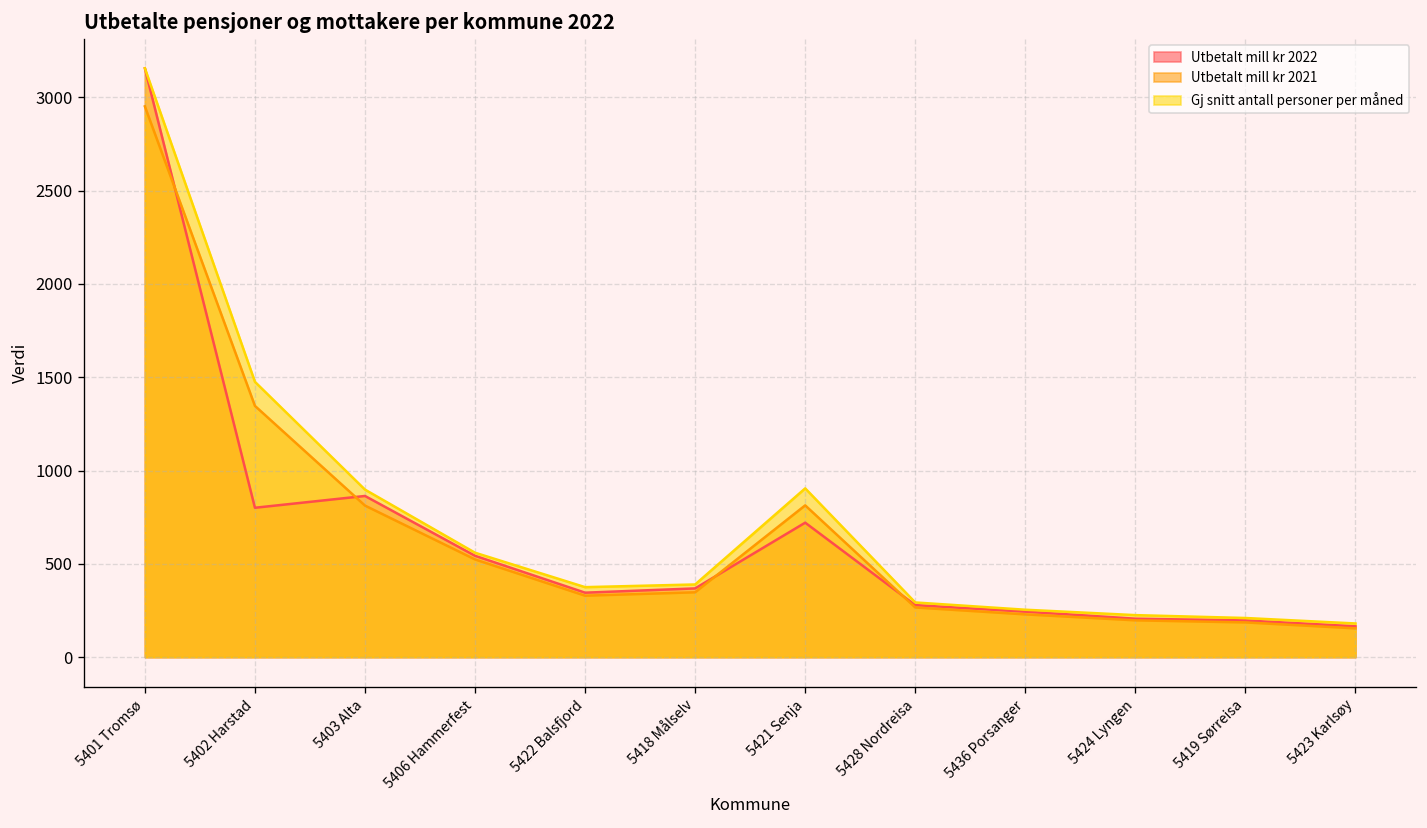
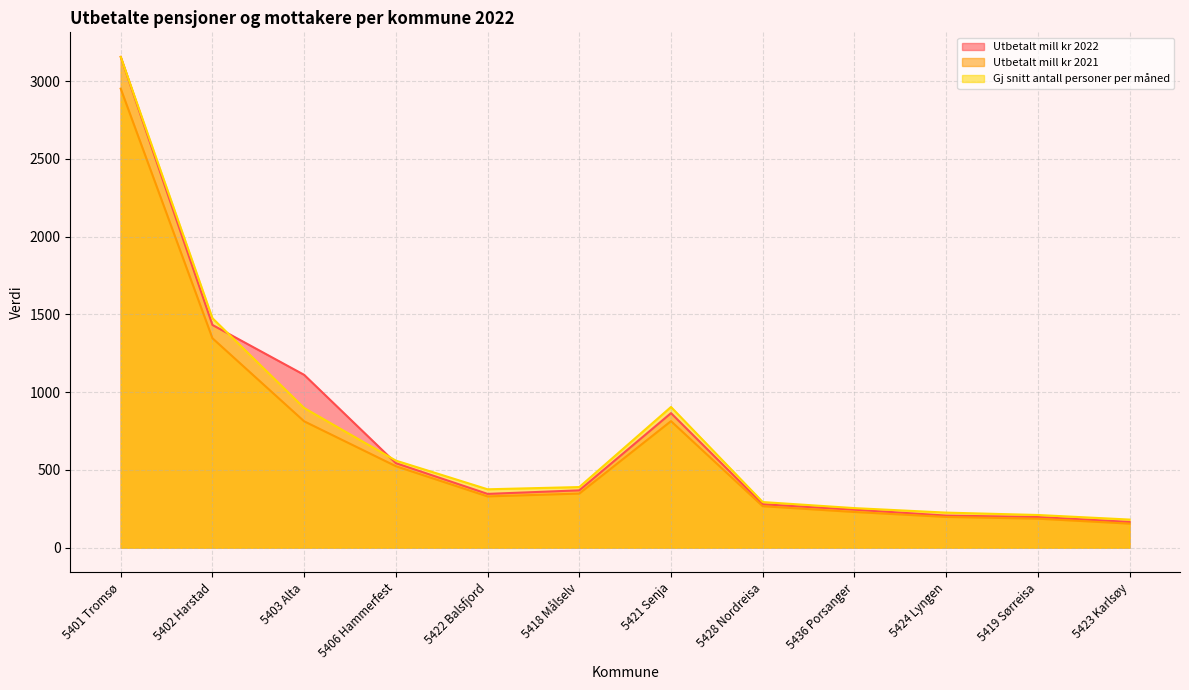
  {
    "Utbetalt mill kr 2022": {
-     "5402 Harstad": 800,
-     "5403 Alta": 860,
+     "5402 Harstad": 1430,
+     "5403 Alta": 1110,
      "5406 Hammerfest": 540,
      "5418 Målselv": 370,
-     "5421 Senja": 720
+     "5421 Senja": 860
    }
  }
